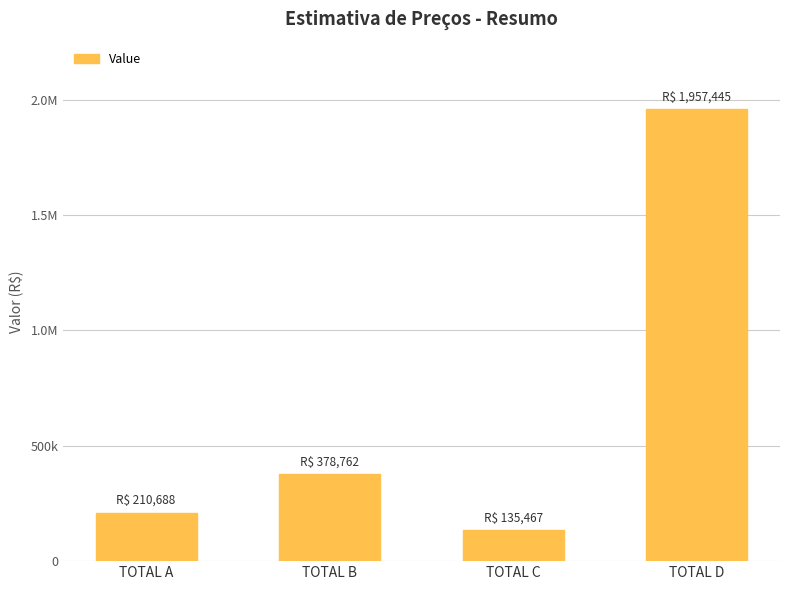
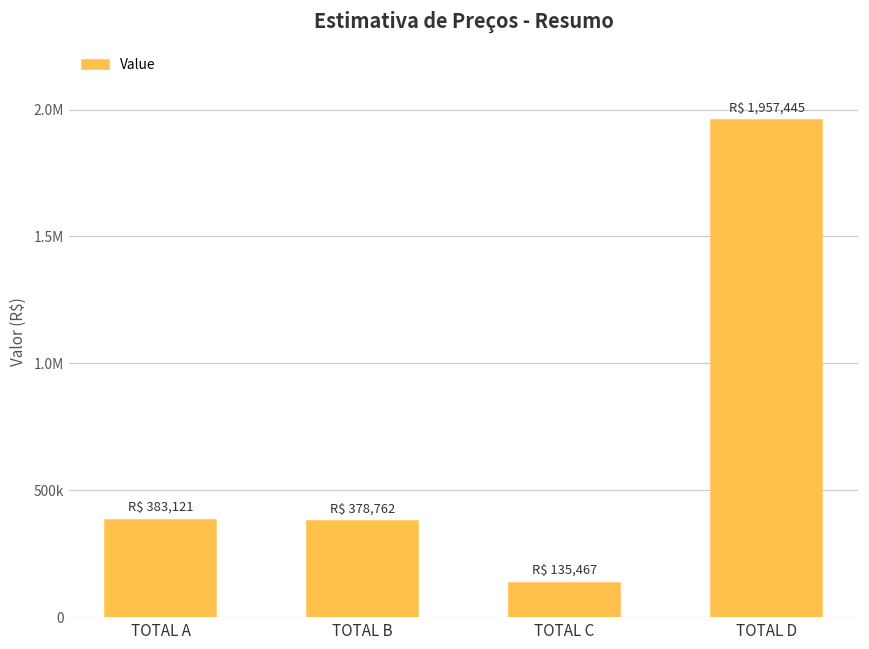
  {
-   "TOTAL A": "210,688",
+   "TOTAL A": "383,121",
    "TOTAL B": "378,762",
    "TOTAL C": "135,467",
    "TOTAL D": "1,957,445"
  }
